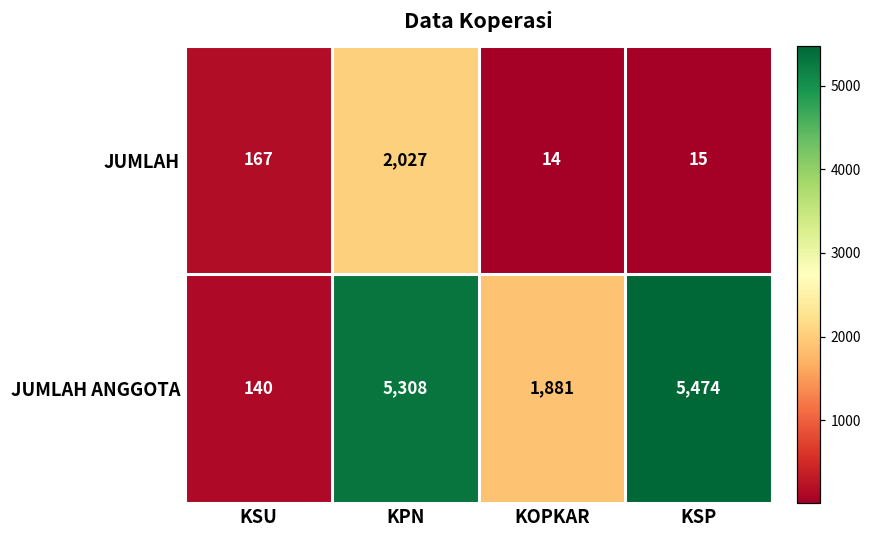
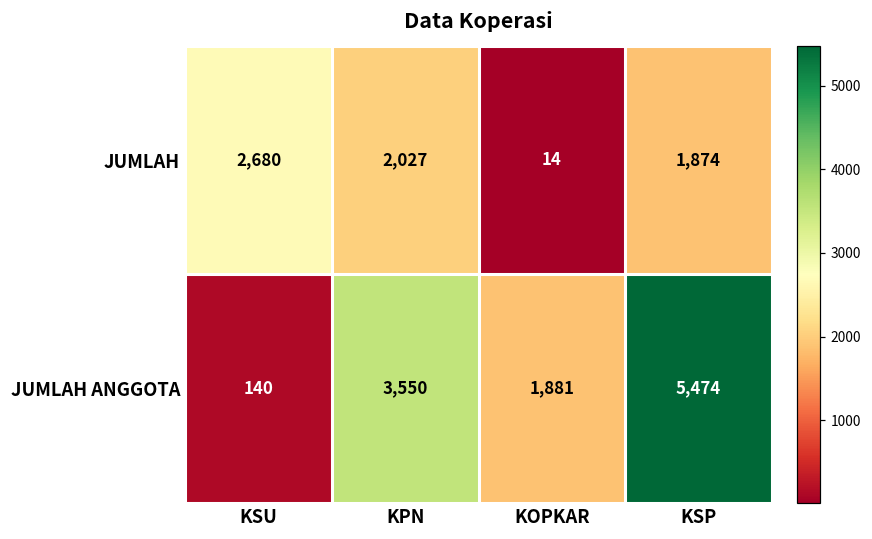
  {
    "JUMLAH": {
-     "KSU": "167",
+     "KSU": "2,680",
      "KPN": "2,027",
      "KOPKAR": "14",
-     "KSP": "15"
+     "KSP": "1,874"
    },
    "JUMLAH ANGGOTA": {
      "KSU": "140",
-     "KPN": "5,308",
+     "KPN": "3,550",
      "KOPKAR": "1,881",
      "KSP": "5,474"
    }
  }
